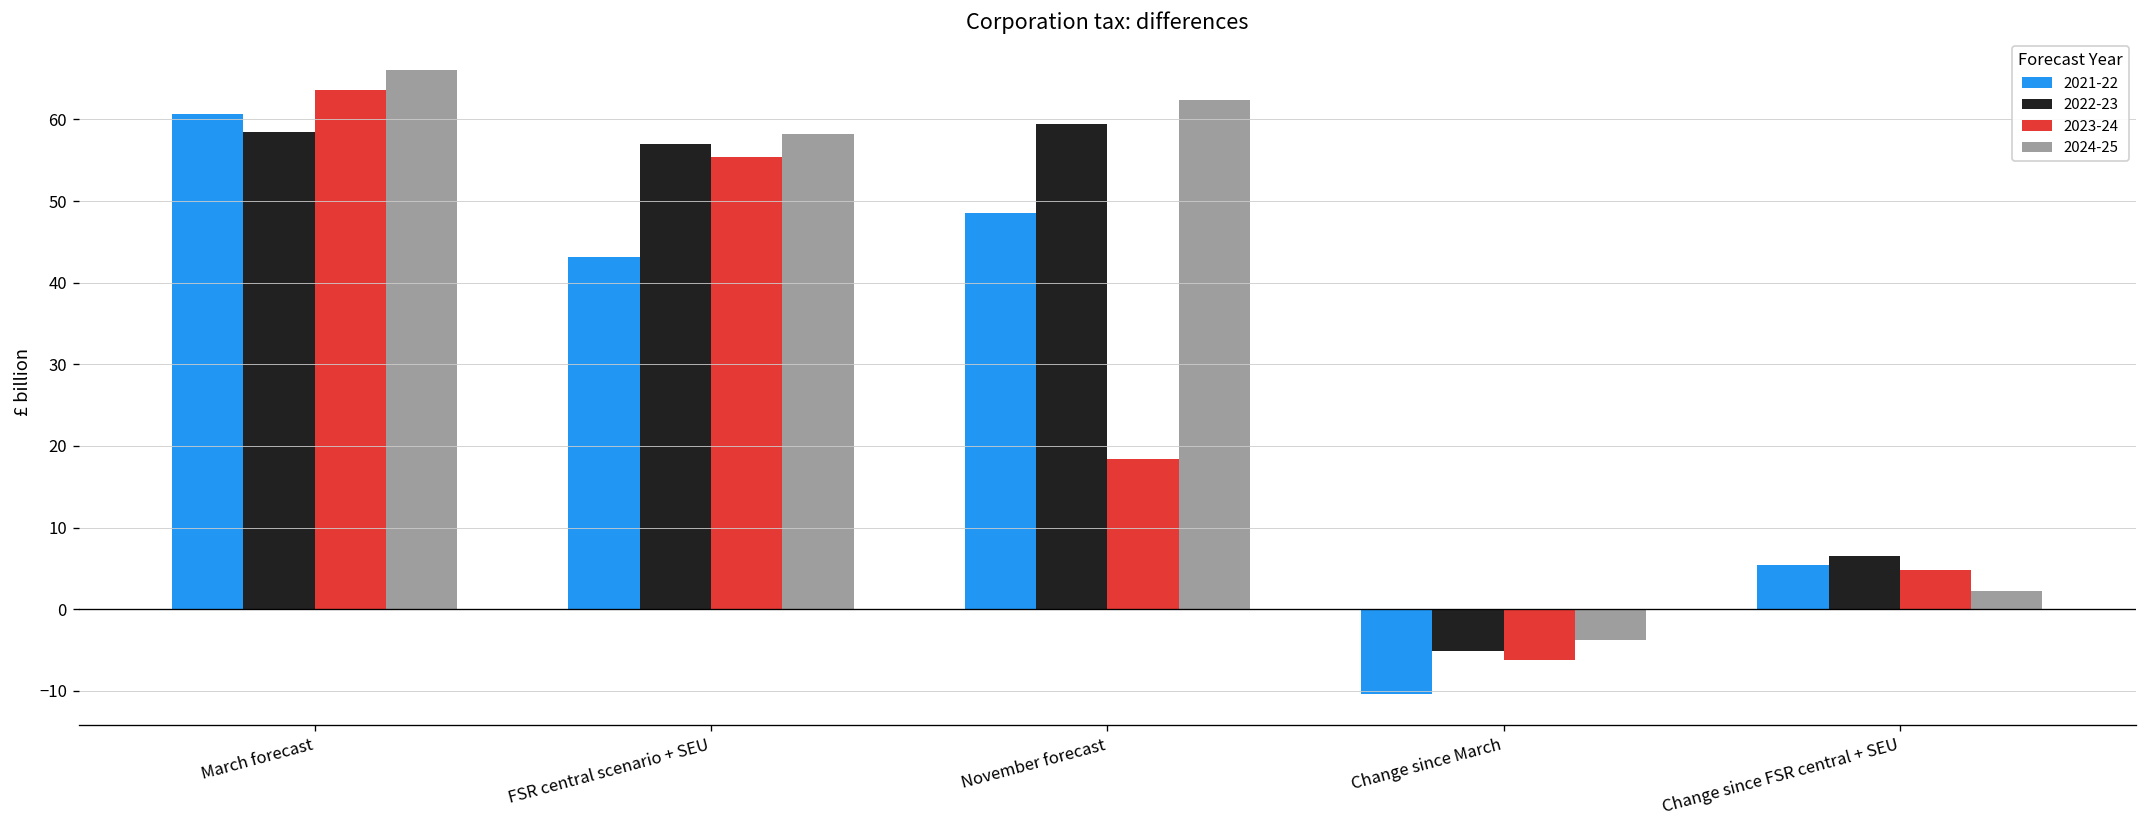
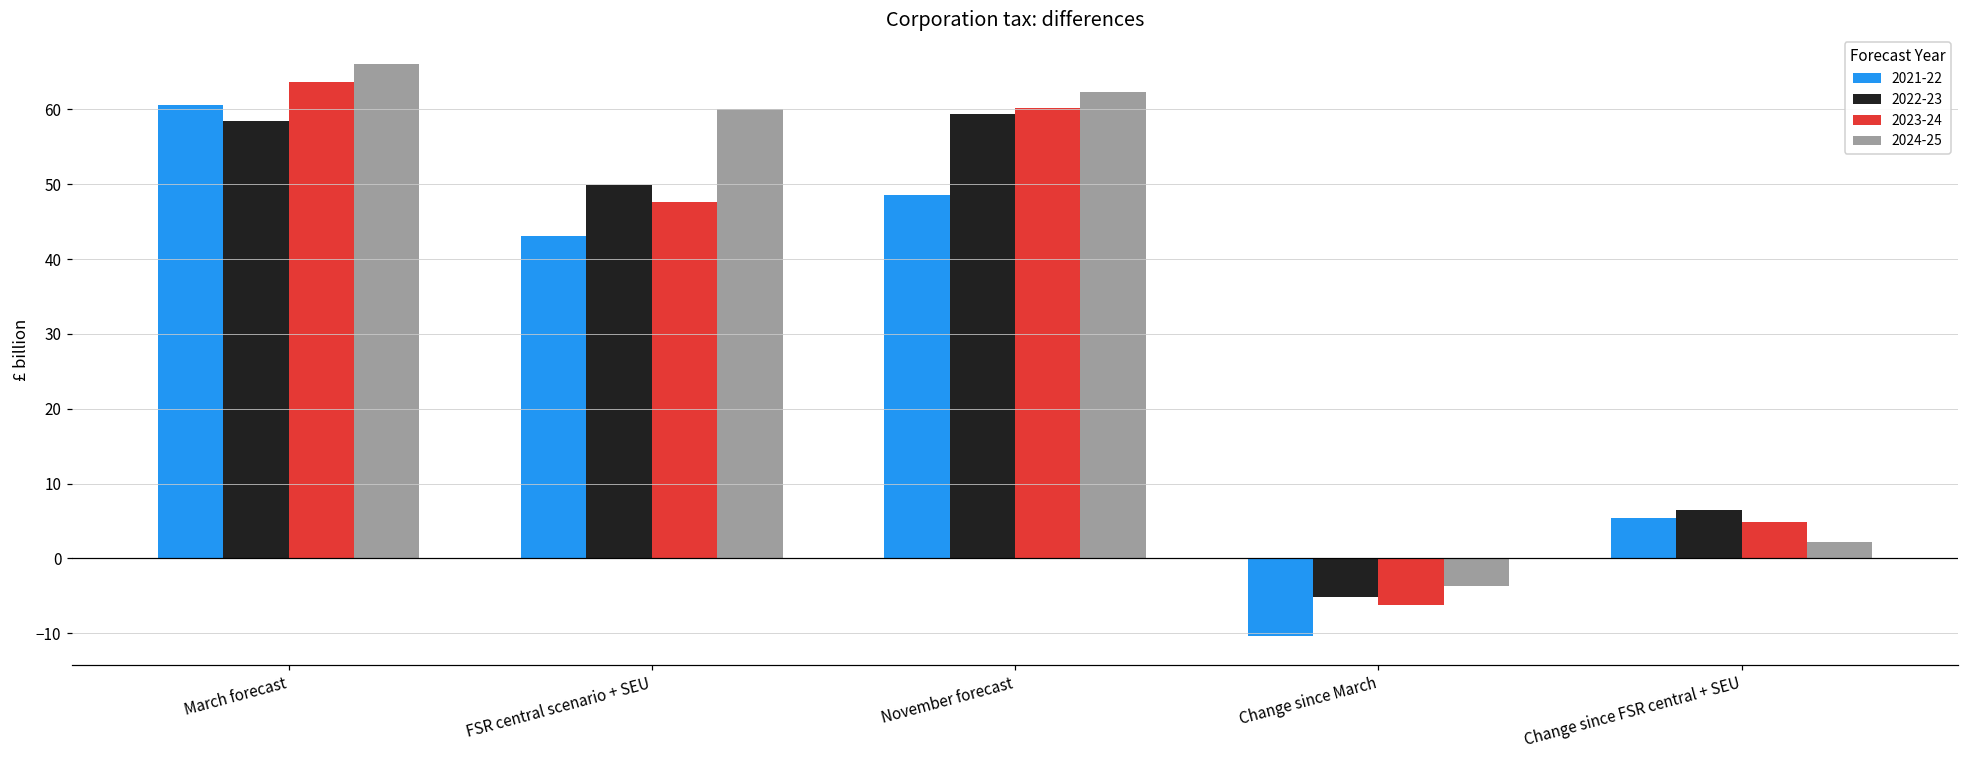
  {
    "2021-22": {
      "March forecast": 61,
      "FSR central scenario + SEU": 43,
      "November forecast": 49,
      "Change since March": -10,
      "Change since FSR central + SEU": 5
    },
    "2022-23": {
      "March forecast": 58,
-     "FSR central scenario + SEU": 57,
+     "FSR central scenario + SEU": 50,
      "November forecast": 59,
      "Change since March": -5,
      "Change since FSR central + SEU": 7
    },
    "2023-24": {
      "March forecast": 64,
-     "FSR central scenario + SEU": 55,
-     "November forecast": 18,
+     "FSR central scenario + SEU": 48,
+     "November forecast": 60,
      "Change since March": -6,
      "Change since FSR central + SEU": 5
    },
    "2024-25": {
      "March forecast": 66,
-     "FSR central scenario + SEU": 58,
+     "FSR central scenario + SEU": 60,
      "November forecast": 62,
      "Change since March": -4,
      "Change since FSR central + SEU": 2
    }
  }
